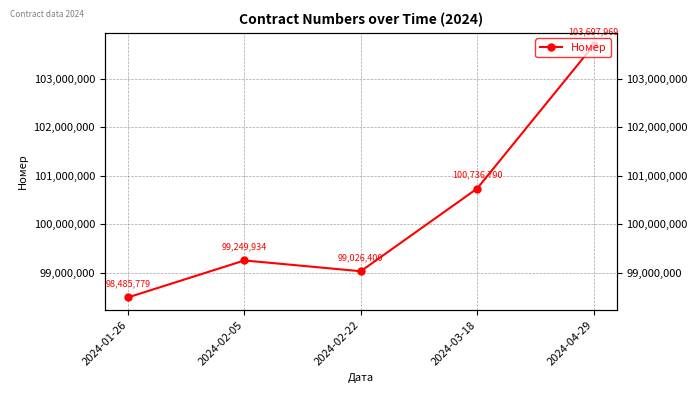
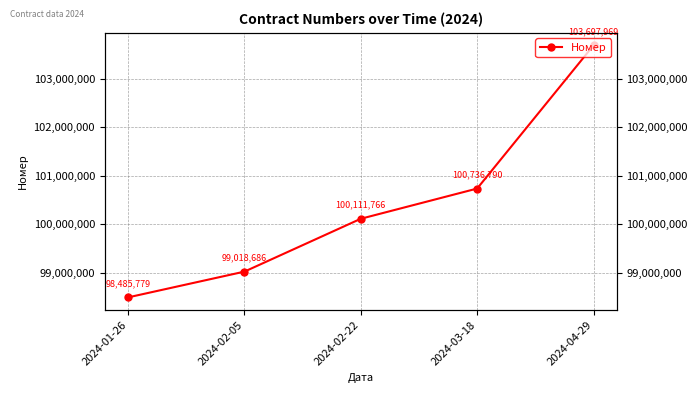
  {
    "2024-01-26": "98,485,779",
-   "2024-02-05": "99,249,934",
-   "2024-02-22": "99,026,400",
+   "2024-02-05": "99,018,686",
+   "2024-02-22": "100,111,766",
    "2024-03-18": "100,736,790"
  }
